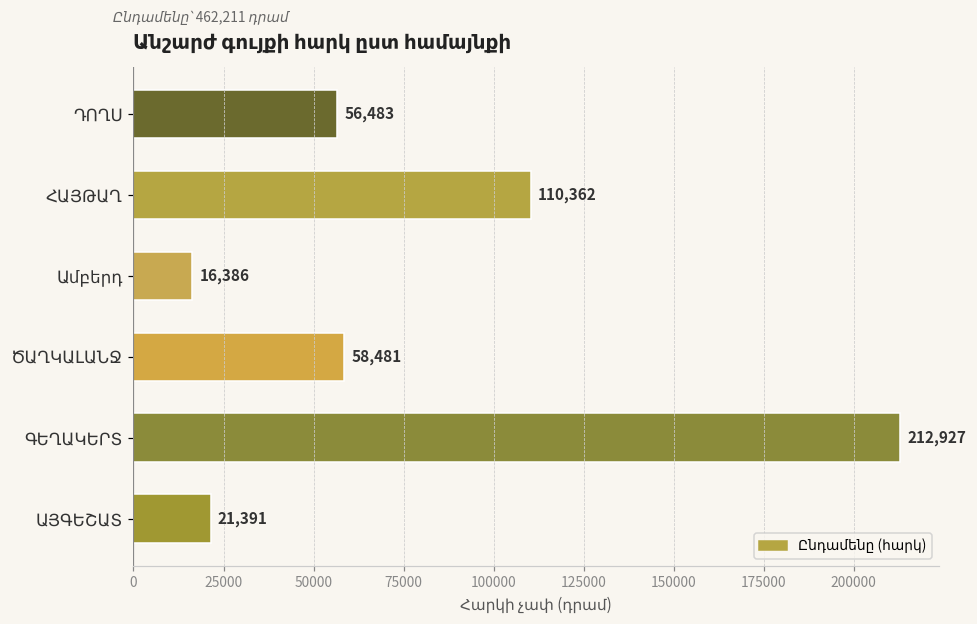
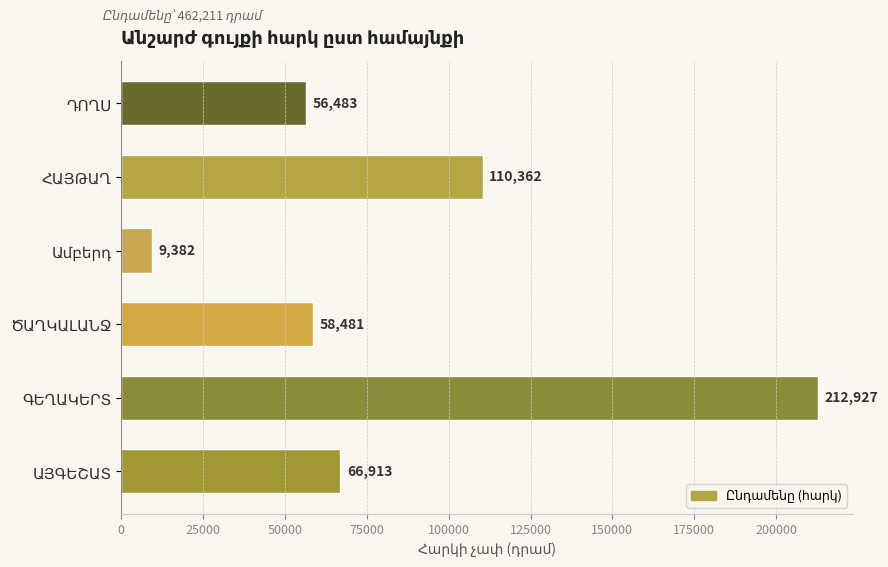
  {
    "ԴՈՂՍ": "56,483",
    "ՀԱՅԹԱՂ": "110,362",
-   "Ամբերդ": "16,386",
+   "Ամբերդ": "9,382",
    "ԾԱՂԿԱԼԱՆՋ": "58,481",
    "ԳԵՂԱԿԵՐՏ": "212,927",
-   "ԱՅԳԵՇԱՏ": "21,391"
+   "ԱՅԳԵՇԱՏ": "66,913"
  }
